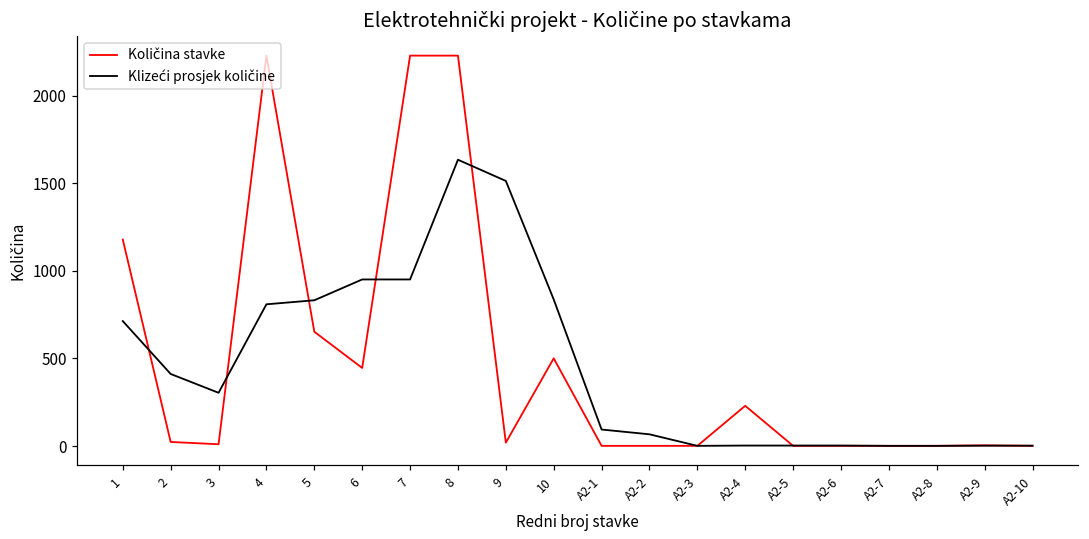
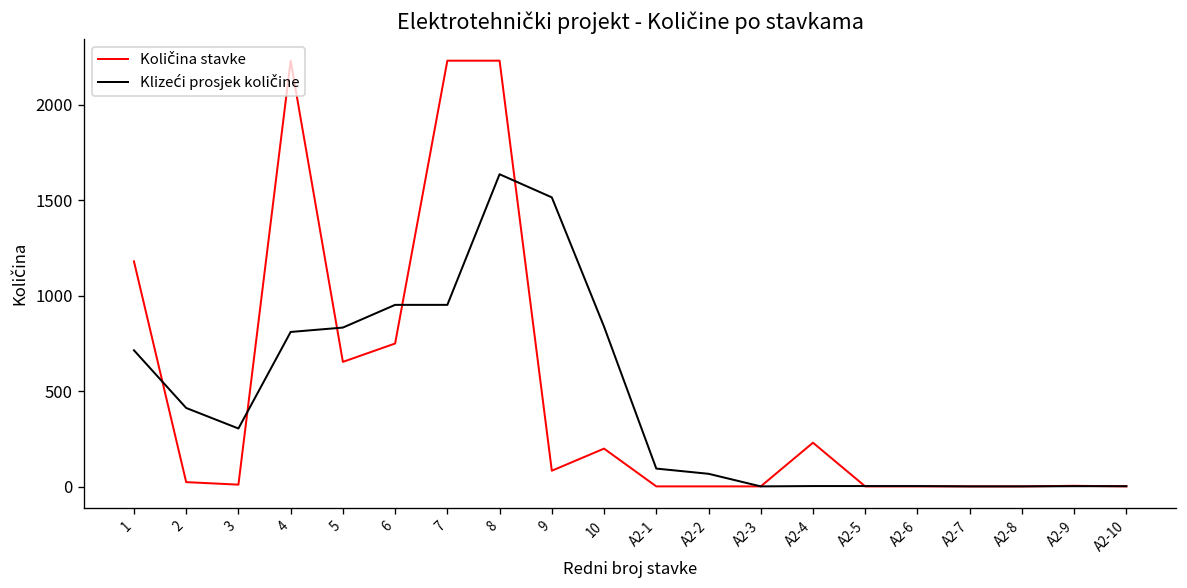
  {
    "Količina stavke": {
      "1": 1180,
      "2": 20,
      "3": 10,
      "5": 650,
-     "6": 450,
+     "6": 750,
      "7": 2230,
      "8": 2230,
-     "9": 20,
-     "10": 500,
+     "9": 80,
+     "10": 200,
      "A2-1": 0,
      "A2-2": 0,
      "A2-4": 230
    },
    "Klizeći prosjek količine": {
      "1": 710,
      "2": 410,
      "3": 300,
      "4": 810,
      "5": 830,
      "6": 950,
      "7": 950,
      "8": 1640,
      "9": 1510,
      "10": 840,
      "A2-1": 90,
      "A2-2": 70,
      "A2-4": 0
    }
  }
